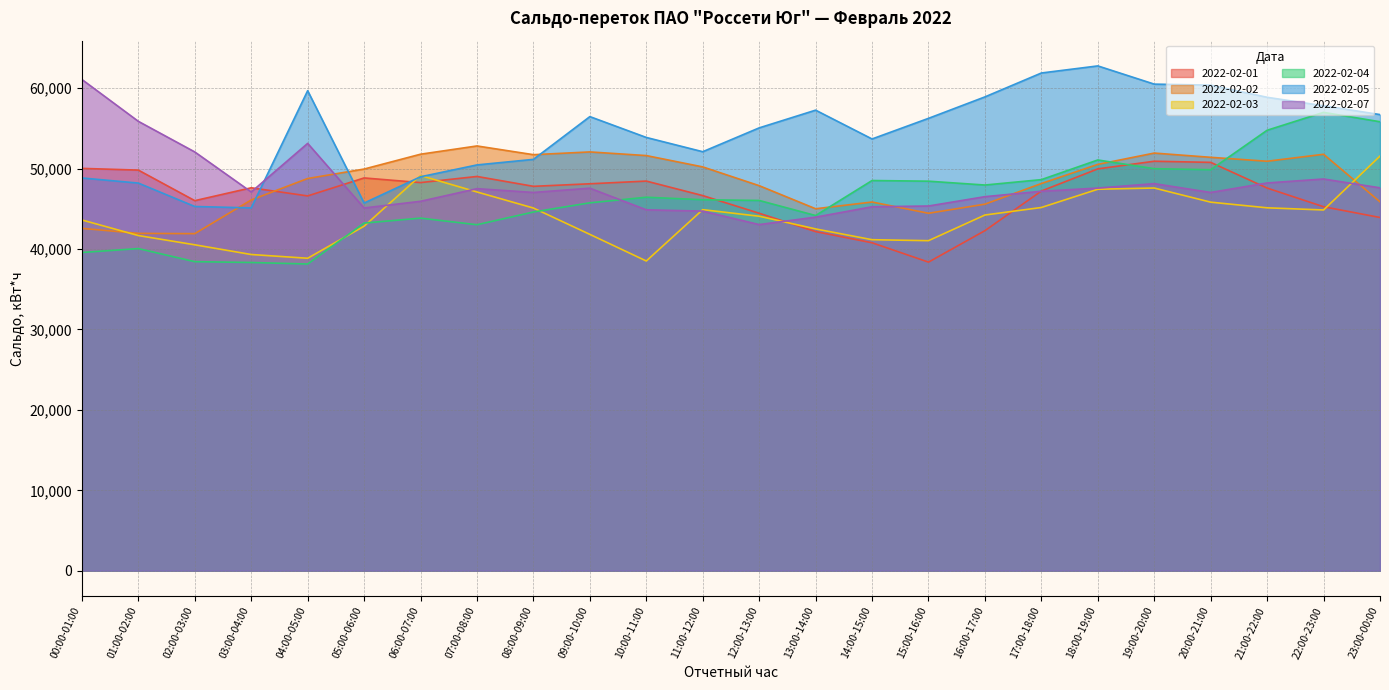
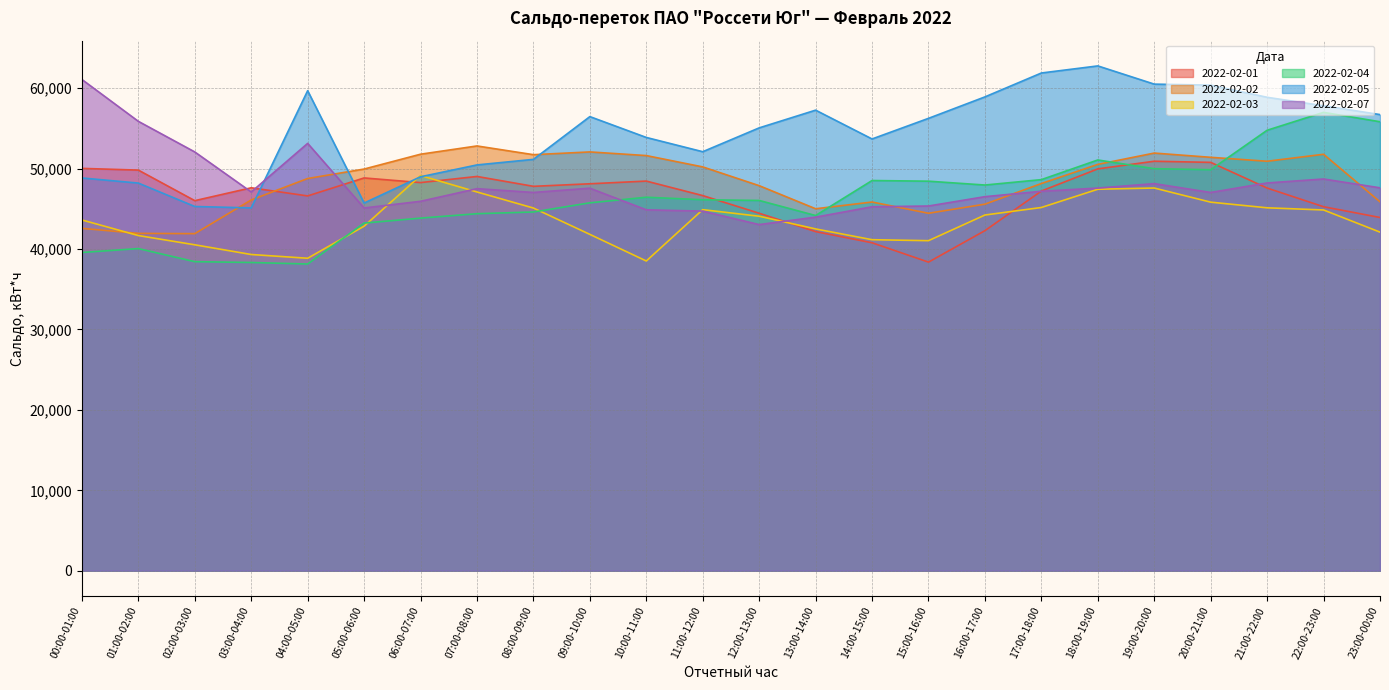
  {
    "2022-02-03": {
      "00:00-01:00": "44,000",
      "02:00-03:00": "41,000",
      "03:00-04:00": "39,000",
      "04:00-05:00": "39,000",
      "05:00-06:00": "43,000",
      "07:00-08:00": "47,000",
      "08:00-09:00": "45,000",
      "09:00-10:00": "42,000",
      "10:00-11:00": "39,000",
      "12:00-13:00": "44,000",
      "13:00-14:00": "43,000",
      "14:00-15:00": "41,000",
      "15:00-16:00": "41,000",
      "16:00-17:00": "44,000",
      "17:00-18:00": "45,000",
      "19:00-20:00": "48,000",
      "20:00-21:00": "46,000",
      "21:00-22:00": "45,000",
      "22:00-23:00": "45,000",
-     "23:00-00:00": "52,000"
+     "23:00-00:00": "42,000"
    },
    "2022-02-04": {
      "00:00-01:00": "40,000",
      "01:00-02:00": "40,000",
      "02:00-03:00": "38,000",
      "03:00-04:00": "38,000",
      "04:00-05:00": "38,000",
      "05:00-06:00": "43,000",
      "06:00-07:00": "44,000",
-     "07:00-08:00": "43,000",
+     "07:00-08:00": "44,000",
      "08:00-09:00": "45,000",
      "09:00-10:00": "46,000",
      "10:00-11:00": "46,000",
      "11:00-12:00": "46,000",
      "12:00-13:00": "46,000",
      "14:00-15:00": "49,000",
      "15:00-16:00": "48,000",
      "16:00-17:00": "48,000",
      "17:00-18:00": "49,000",
      "18:00-19:00": "51,000",
      "19:00-20:00": "50,000",
      "20:00-21:00": "50,000",
      "21:00-22:00": "55,000",
      "23:00-00:00": "56,000"
    },
    "2022-02-05": {
      "00:00-01:00": "49,000",
      "01:00-02:00": "48,000",
      "02:00-03:00": "45,000",
      "03:00-04:00": "45,000",
      "04:00-05:00": "60,000",
      "05:00-06:00": "46,000",
      "07:00-08:00": "50,000",
      "08:00-09:00": "51,000",
      "09:00-10:00": "56,000",
      "10:00-11:00": "54,000",
      "11:00-12:00": "52,000",
      "12:00-13:00": "55,000",
      "13:00-14:00": "57,000",
      "14:00-15:00": "54,000",
      "15:00-16:00": "56,000",
      "16:00-17:00": "59,000",
      "17:00-18:00": "62,000",
      "18:00-19:00": "63,000",
      "19:00-20:00": "61,000",
      "23:00-00:00": "57,000"
    },
    "2022-02-07": {
      "00:00-01:00": "61,000",
      "01:00-02:00": "56,000",
      "02:00-03:00": "52,000",
      "03:00-04:00": "47,000",
      "04:00-05:00": "53,000",
      "05:00-06:00": "45,000",
      "06:00-07:00": "46,000",
      "07:00-08:00": "48,000",
      "08:00-09:00": "47,000",
      "09:00-10:00": "48,000",
      "10:00-11:00": "45,000",
      "12:00-13:00": "43,000",
      "14:00-15:00": "45,000",
      "15:00-16:00": "45,000",
      "16:00-17:00": "47,000",
      "19:00-20:00": "48,000",
      "20:00-21:00": "47,000",
      "21:00-22:00": "48,000",
      "22:00-23:00": "49,000",
      "23:00-00:00": "48,000"
    }
  }
